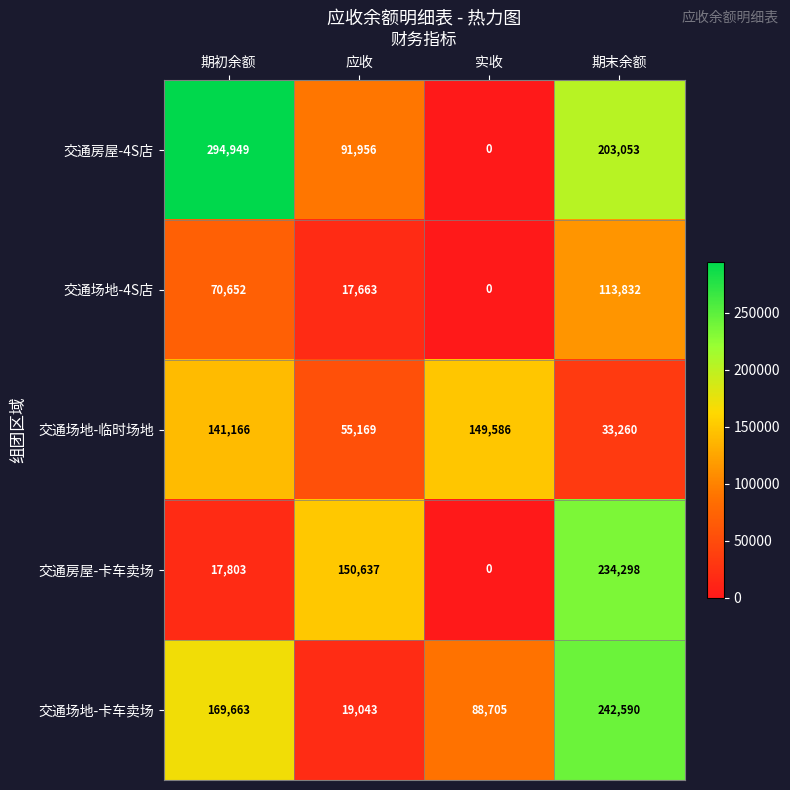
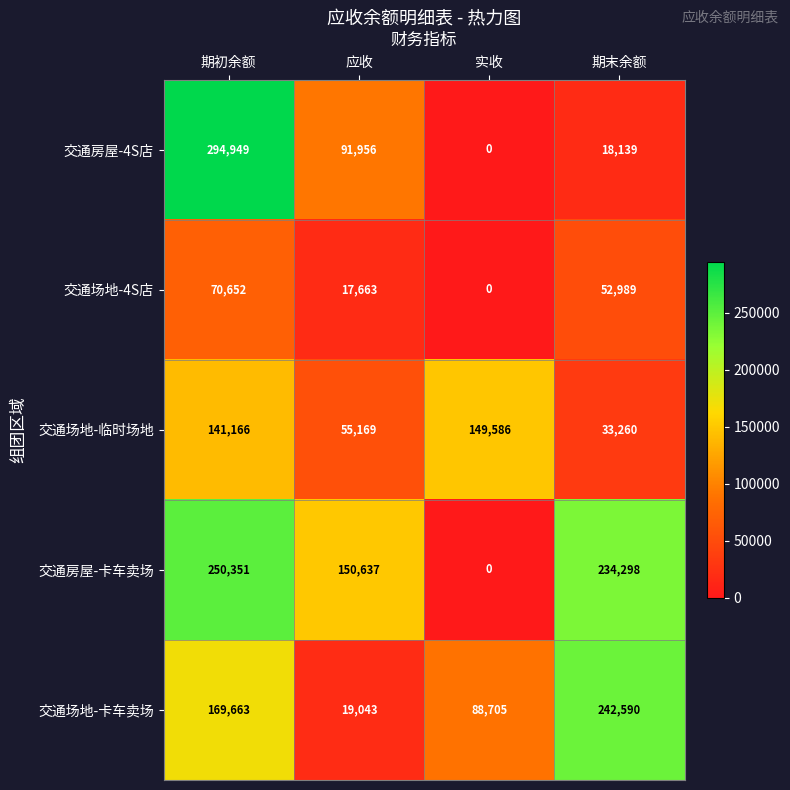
  {
    "交通房屋-4S店": {
      "期初余额": "294,949",
      "应收": "91,956",
      "实收": "0",
-     "期末余额": "203,053"
+     "期末余额": "18,139"
    },
    "交通场地-4S店": {
      "期初余额": "70,652",
      "应收": "17,663",
      "实收": "0",
-     "期末余额": "113,832"
+     "期末余额": "52,989"
    },
    "交通场地-临时场地": {
      "期初余额": "141,166",
      "应收": "55,169",
      "实收": "149,586",
      "期末余额": "33,260"
    },
    "交通房屋-卡车卖场": {
-     "期初余额": "17,803",
+     "期初余额": "250,351",
      "应收": "150,637",
      "实收": "0",
      "期末余额": "234,298"
    },
    "交通场地-卡车卖场": {
      "期初余额": "169,663",
      "应收": "19,043",
      "实收": "88,705",
      "期末余额": "242,590"
    }
  }
